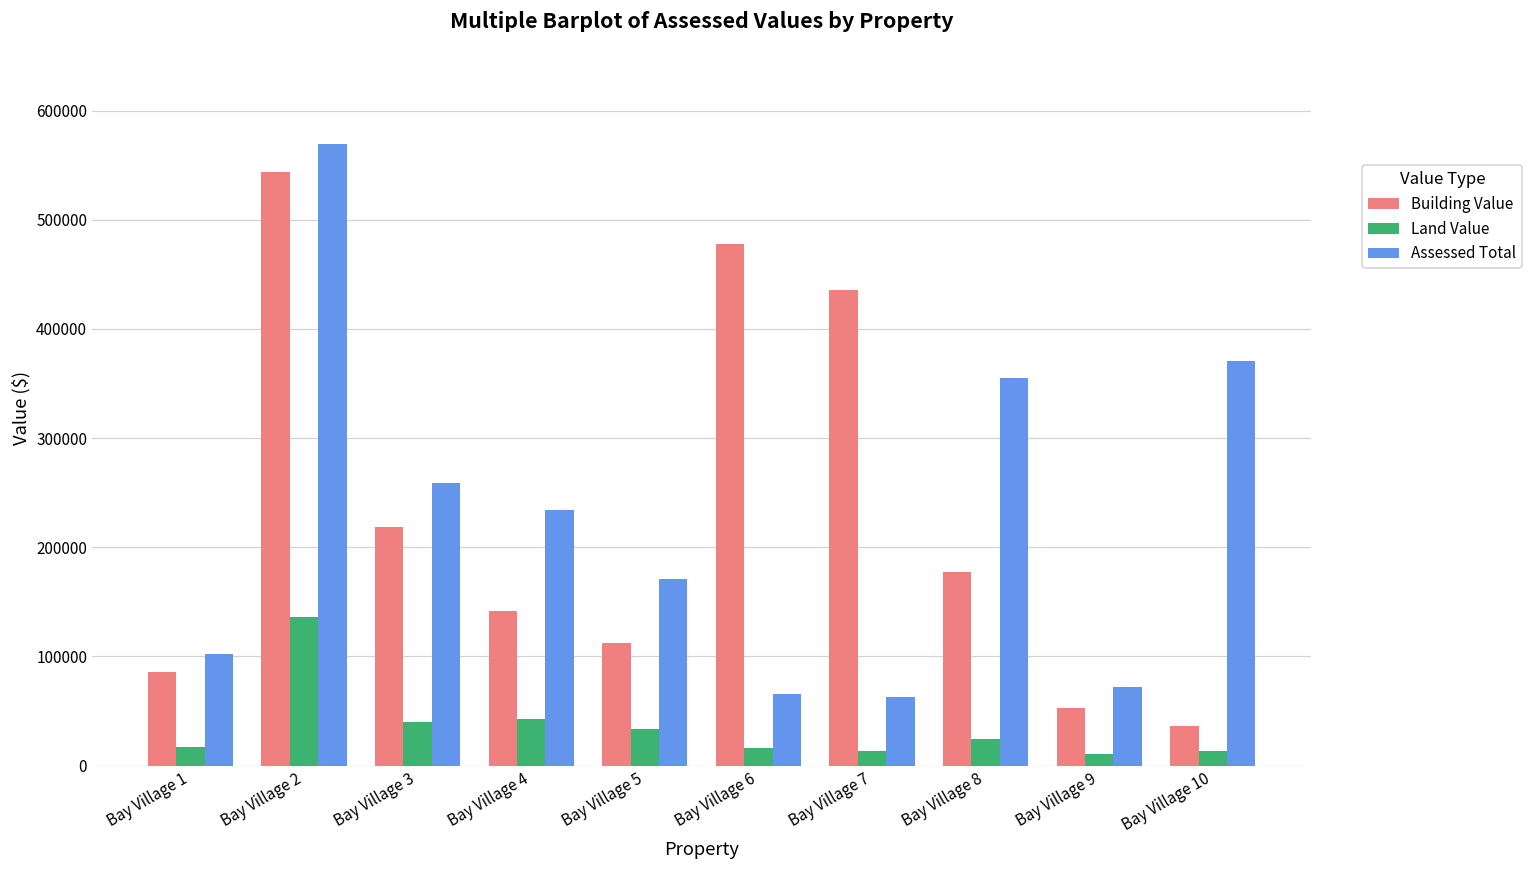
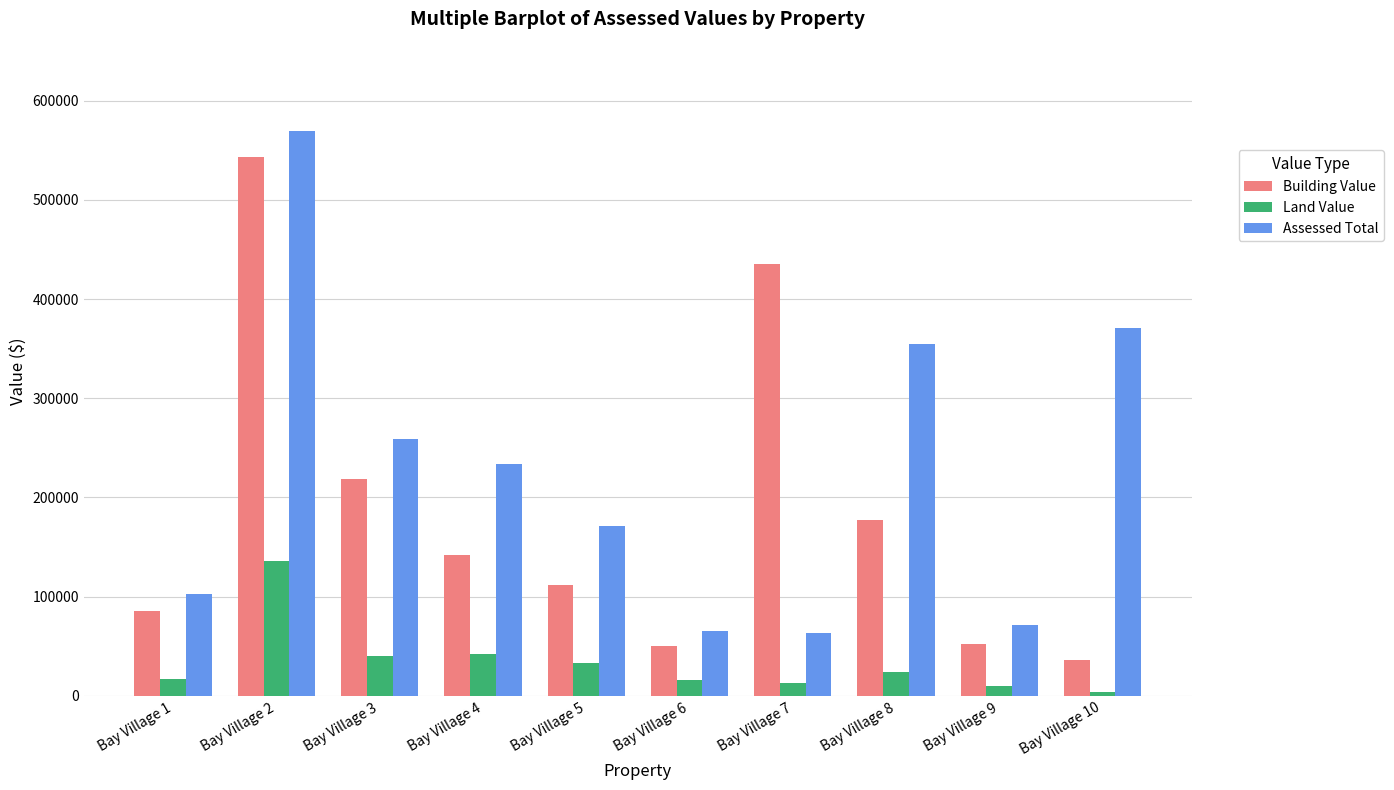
  {
    "Building Value": {
      "Bay Village 1": 90000,
      "Bay Village 2": 540000,
      "Bay Village 3": 220000,
      "Bay Village 4": 140000,
      "Bay Village 5": 110000,
-     "Bay Village 6": 480000,
+     "Bay Village 6": 50000,
      "Bay Village 7": 440000,
      "Bay Village 8": 180000,
      "Bay Village 9": 50000,
      "Bay Village 10": 40000
    },
    "Land Value": {
      "Bay Village 1": 20000,
      "Bay Village 2": 140000,
      "Bay Village 3": 40000,
      "Bay Village 4": 40000,
      "Bay Village 5": 30000,
      "Bay Village 6": 20000,
      "Bay Village 7": 10000,
      "Bay Village 8": 20000,
      "Bay Village 9": 10000,
-     "Bay Village 10": 10000
+     "Bay Village 10": 0
    },
    "Assessed Total": {
      "Bay Village 1": 100000,
      "Bay Village 2": 570000,
      "Bay Village 3": 260000,
      "Bay Village 4": 230000,
      "Bay Village 5": 170000,
      "Bay Village 6": 70000,
      "Bay Village 7": 60000,
      "Bay Village 8": 350000,
      "Bay Village 9": 70000,
      "Bay Village 10": 370000
    }
  }
